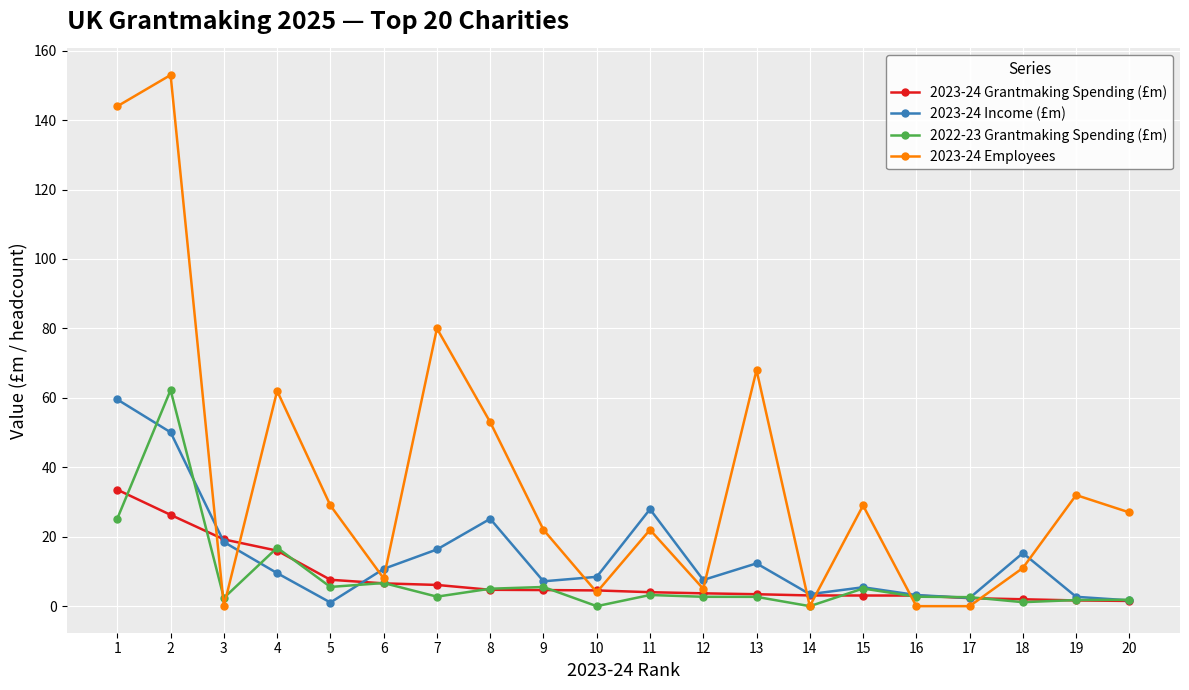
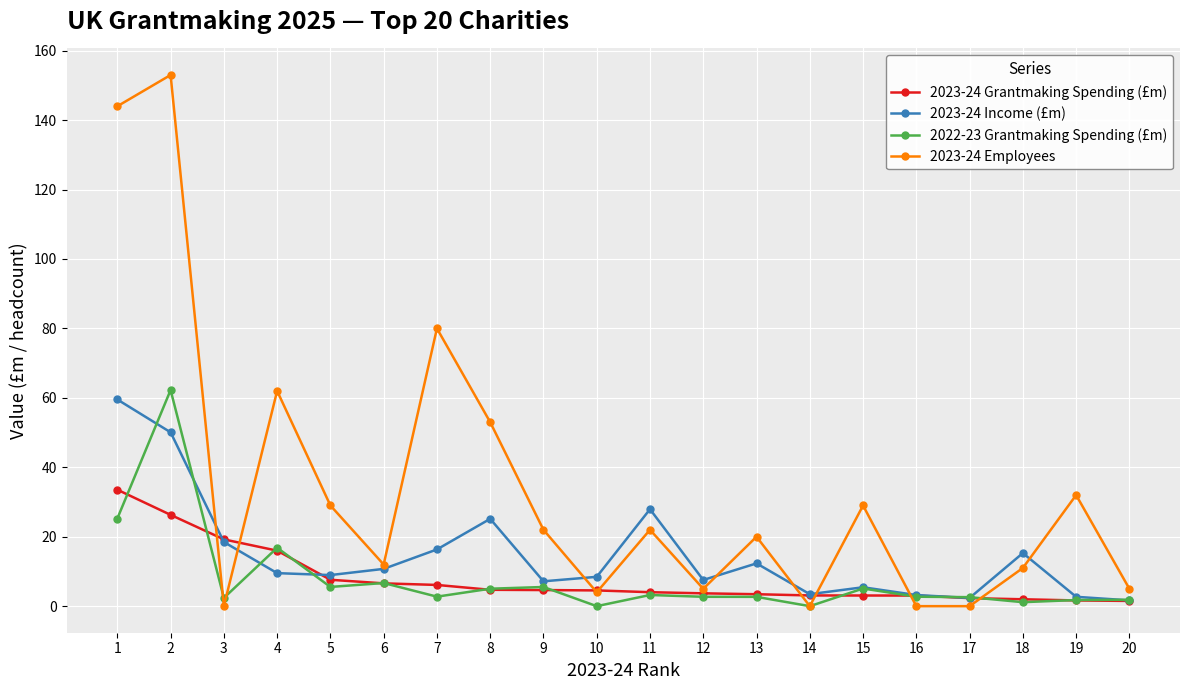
  {
    "2023-24 Grantmaking Spending (£m)": {
      "1": 34,
      "2": 26,
      "3": 19,
      "4": 16,
      "5": 8,
      "7": 6,
      "9": 5,
      "11": 4,
      "12": 4,
      "13": 3,
      "15": 3,
      "18": 2
    },
    "2023-24 Income (£m)": {
      "1": 60,
      "2": 50,
      "3": 18,
      "4": 10,
-     "5": 1,
+     "5": 9,
      "6": 11,
      "7": 16,
      "8": 25,
      "9": 7,
      "10": 8,
      "11": 28,
      "12": 8,
      "13": 12,
      "18": 15,
      "19": 3
    },
    "2022-23 Grantmaking Spending (£m)": {
      "1": 25,
      "2": 62,
      "3": 2,
      "4": 17,
      "5": 6,
      "7": 3,
      "9": 6,
      "10": 0,
      "11": 3,
      "12": 3,
      "13": 3,
      "18": 1
    },
    "2023-24 Employees": {
      "1": 144,
      "2": 153,
      "3": 0,
      "4": 62,
      "5": 29,
-     "6": 8,
+     "6": 12,
      "7": 80,
      "8": 53,
      "9": 22,
      "11": 22,
      "12": 5,
-     "13": 68,
+     "13": 20,
      "15": 29,
      "16": 0,
      "17": 0,
      "18": 11,
      "19": 32,
-     "20": 27
+     "20": 5
    }
  }
